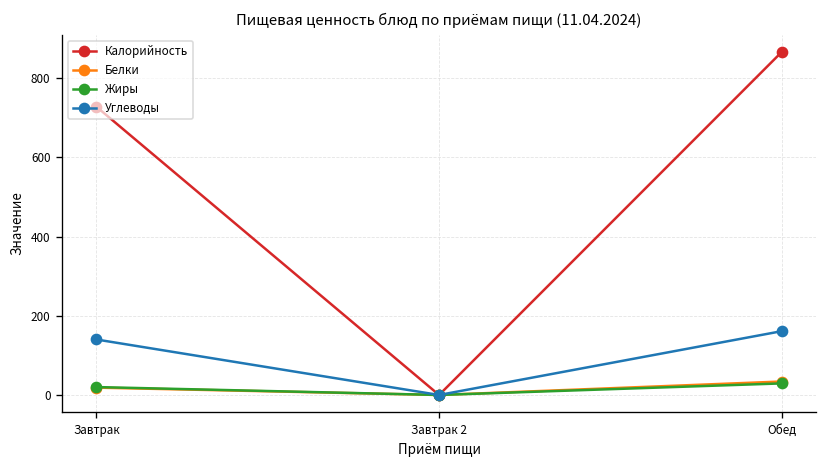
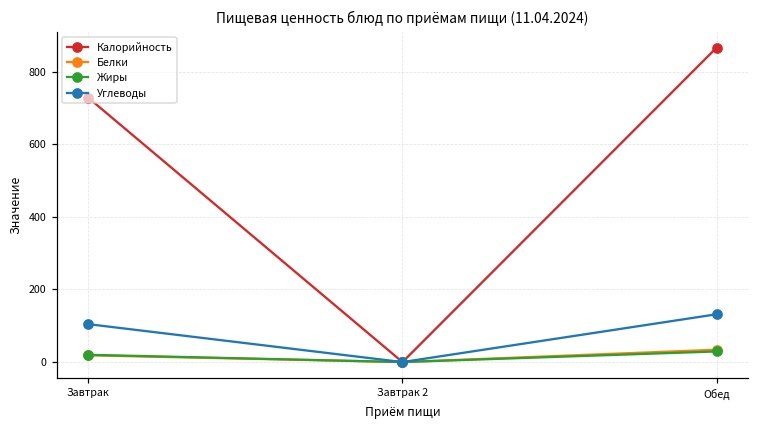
  {
    "Калорийность": {
      "Обед": 870
    },
    "Углеводы": {
-     "Завтрак": 140,
-     "Обед": 160
+     "Завтрак": 100,
+     "Обед": 130
    }
  }
